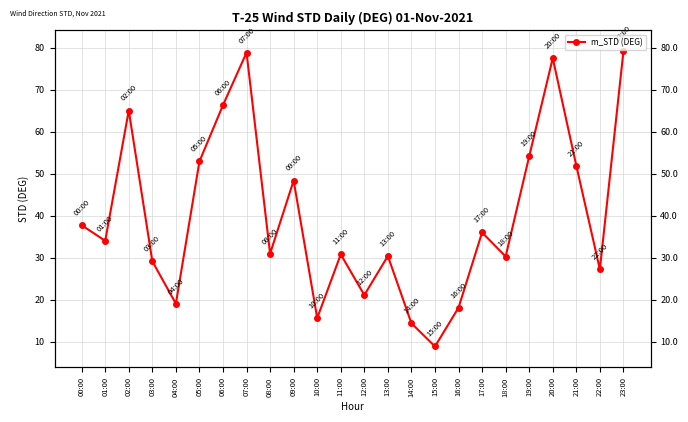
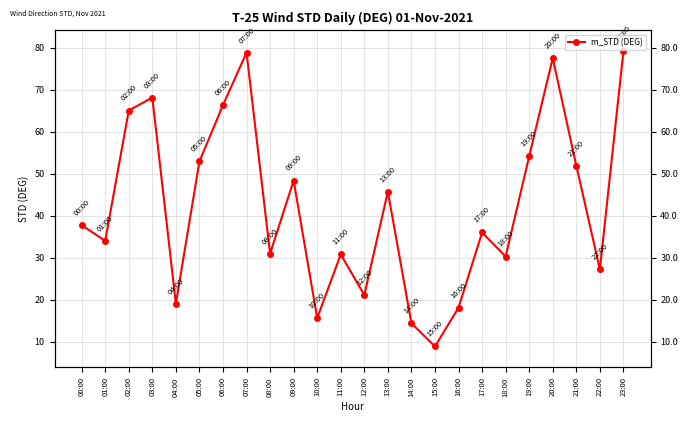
  {
-   "03:00": 29,
-   "13:00": 30
+   "03:00": 68,
+   "13:00": 46
  }
